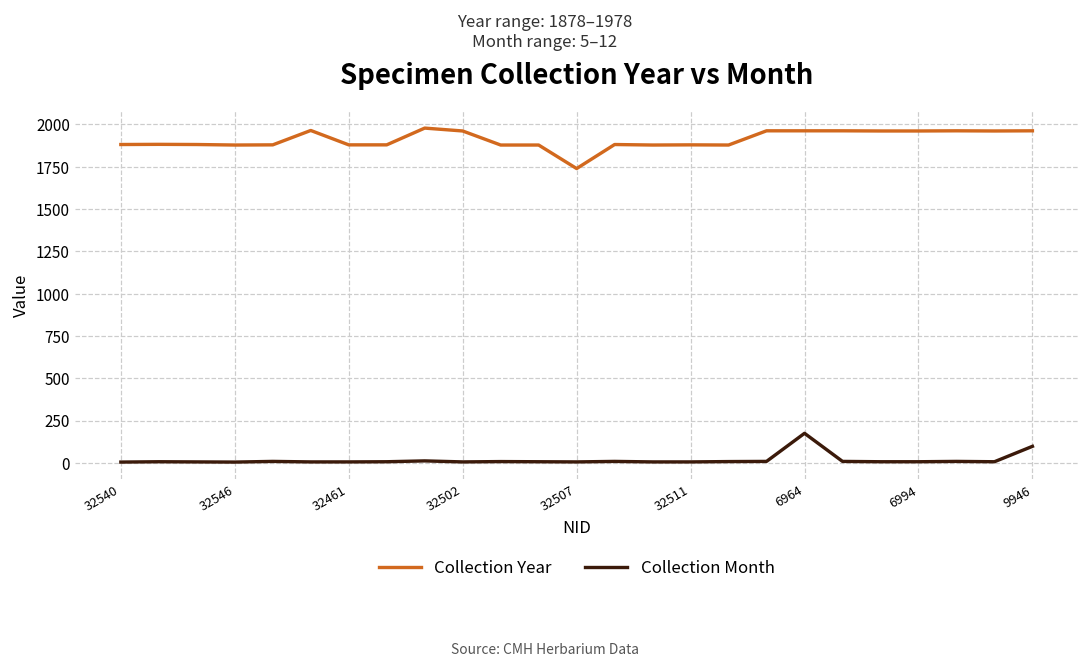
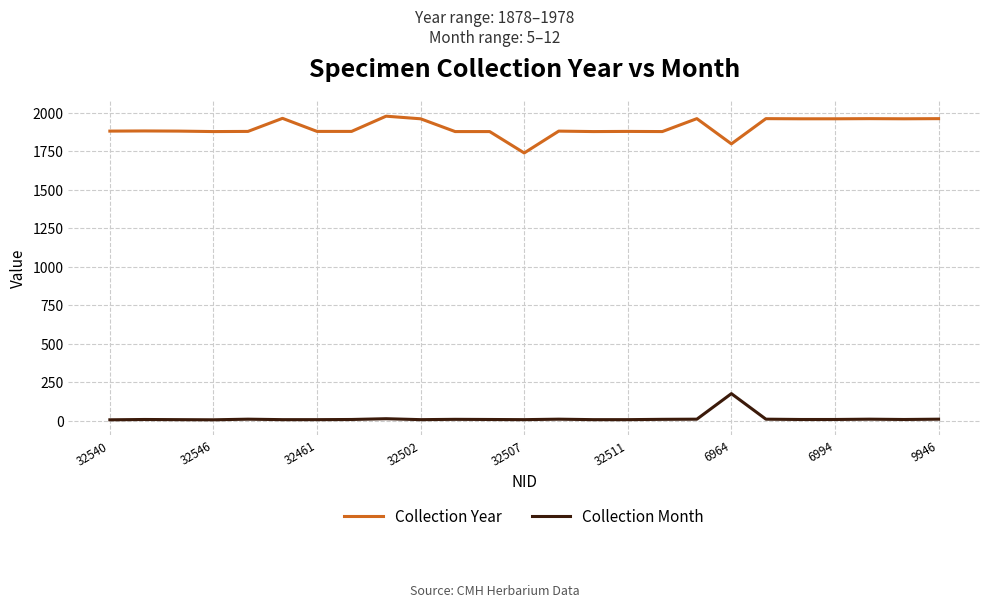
  {
    "Collection Year": {
      "32540": 1880,
      "32546": 1880,
      "32461": 1880,
      "32502": 1960,
      "32507": 1740,
      "32511": 1880,
-     "6964": 1960,
+     "6964": 1800,
      "6994": 1960,
      "9946": 1960
    },
    "Collection Month": {
      "32540": 10,
      "32546": 10,
      "32461": 10,
      "32502": 10,
      "32507": 10,
      "32511": 10,
      "6964": 180,
      "6994": 10,
-     "9946": 100
+     "9946": 10
    }
  }
